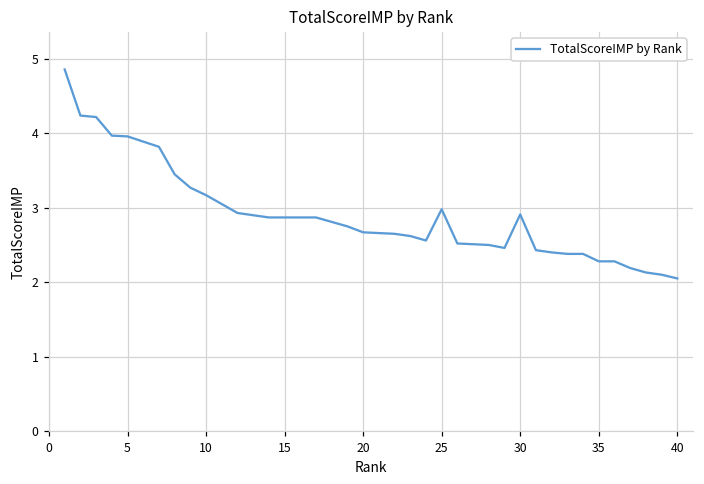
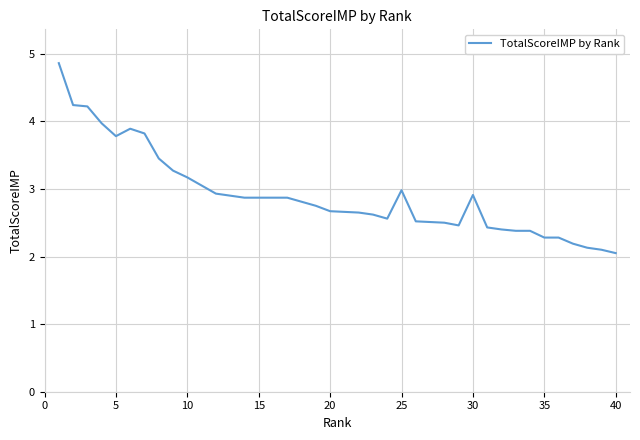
  {
-   "5": 4.0,
+   "5": 3.8,
    "10": 3.2,
    "15": 2.9,
    "20": 2.7,
    "25": 3.0,
    "30": 2.9,
    "35": 2.3,
    "40": 2.1
  }
